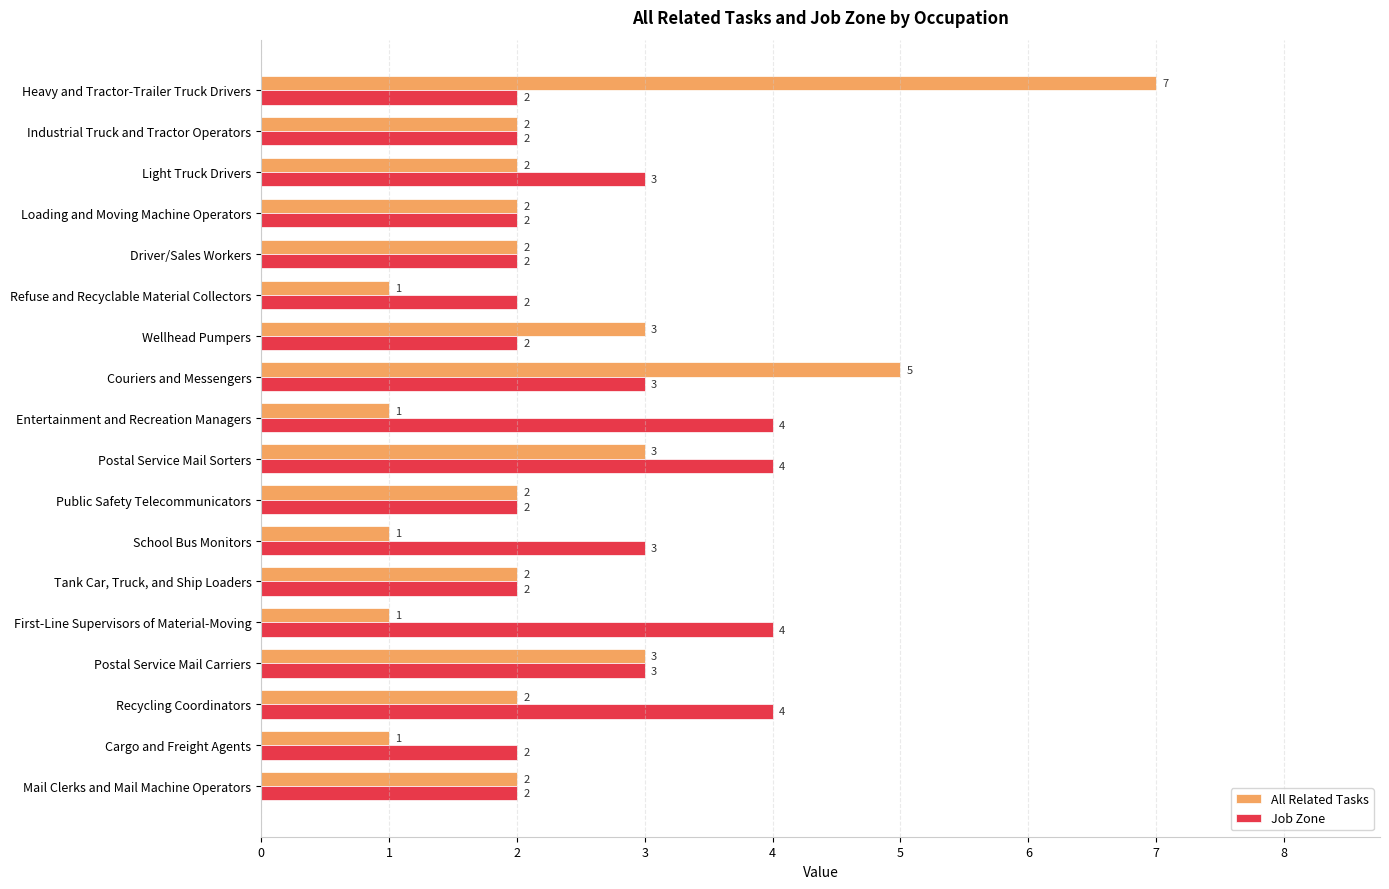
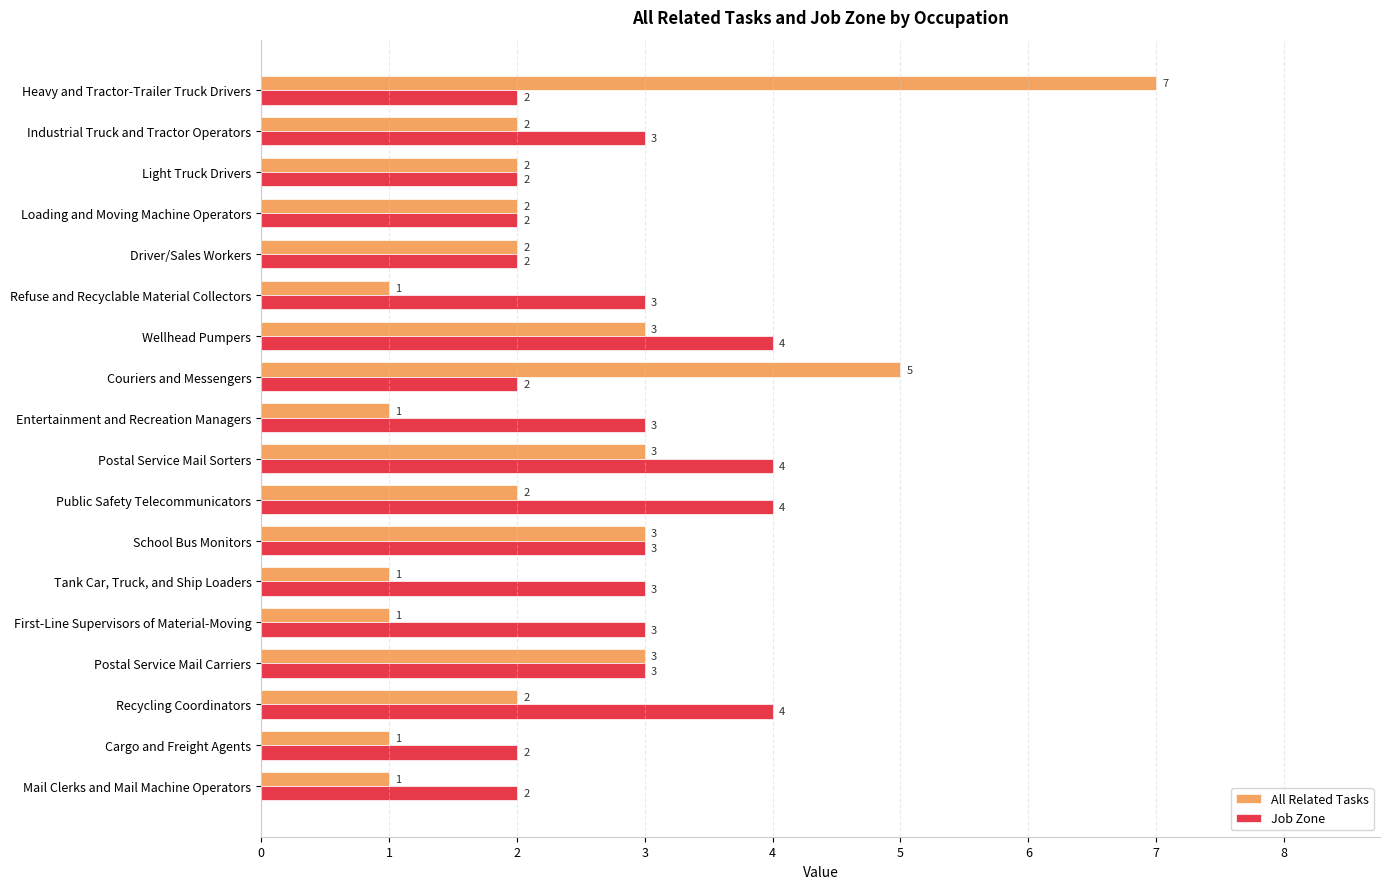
  {
    "All Related Tasks": {
      "Heavy and Tractor-Trailer Truck Drivers": 7,
      "Industrial Truck and Tractor Operators": 2,
      "Light Truck Drivers": 2,
      "Loading and Moving Machine Operators": 2,
      "Driver/Sales Workers": 2,
      "Refuse and Recyclable Material Collectors": 1,
      "Wellhead Pumpers": 3,
      "Couriers and Messengers": 5,
      "Entertainment and Recreation Managers": 1,
      "Postal Service Mail Sorters": 3,
      "Public Safety Telecommunicators": 2,
-     "School Bus Monitors": 1,
-     "Tank Car, Truck, and Ship Loaders": 2,
+     "School Bus Monitors": 3,
+     "Tank Car, Truck, and Ship Loaders": 1,
      "First-Line Supervisors of Material-Moving": 1,
      "Postal Service Mail Carriers": 3,
      "Recycling Coordinators": 2,
      "Cargo and Freight Agents": 1,
-     "Mail Clerks and Mail Machine Operators": 2
+     "Mail Clerks and Mail Machine Operators": 1
    },
    "Job Zone": {
      "Heavy and Tractor-Trailer Truck Drivers": 2,
-     "Industrial Truck and Tractor Operators": 2,
-     "Light Truck Drivers": 3,
+     "Industrial Truck and Tractor Operators": 3,
+     "Light Truck Drivers": 2,
      "Loading and Moving Machine Operators": 2,
      "Driver/Sales Workers": 2,
-     "Refuse and Recyclable Material Collectors": 2,
-     "Wellhead Pumpers": 2,
-     "Couriers and Messengers": 3,
-     "Entertainment and Recreation Managers": 4,
+     "Refuse and Recyclable Material Collectors": 3,
+     "Wellhead Pumpers": 4,
+     "Couriers and Messengers": 2,
+     "Entertainment and Recreation Managers": 3,
      "Postal Service Mail Sorters": 4,
-     "Public Safety Telecommunicators": 2,
+     "Public Safety Telecommunicators": 4,
      "School Bus Monitors": 3,
-     "Tank Car, Truck, and Ship Loaders": 2,
-     "First-Line Supervisors of Material-Moving": 4,
+     "Tank Car, Truck, and Ship Loaders": 3,
+     "First-Line Supervisors of Material-Moving": 3,
      "Postal Service Mail Carriers": 3,
      "Recycling Coordinators": 4,
      "Cargo and Freight Agents": 2,
      "Mail Clerks and Mail Machine Operators": 2
    }
  }
